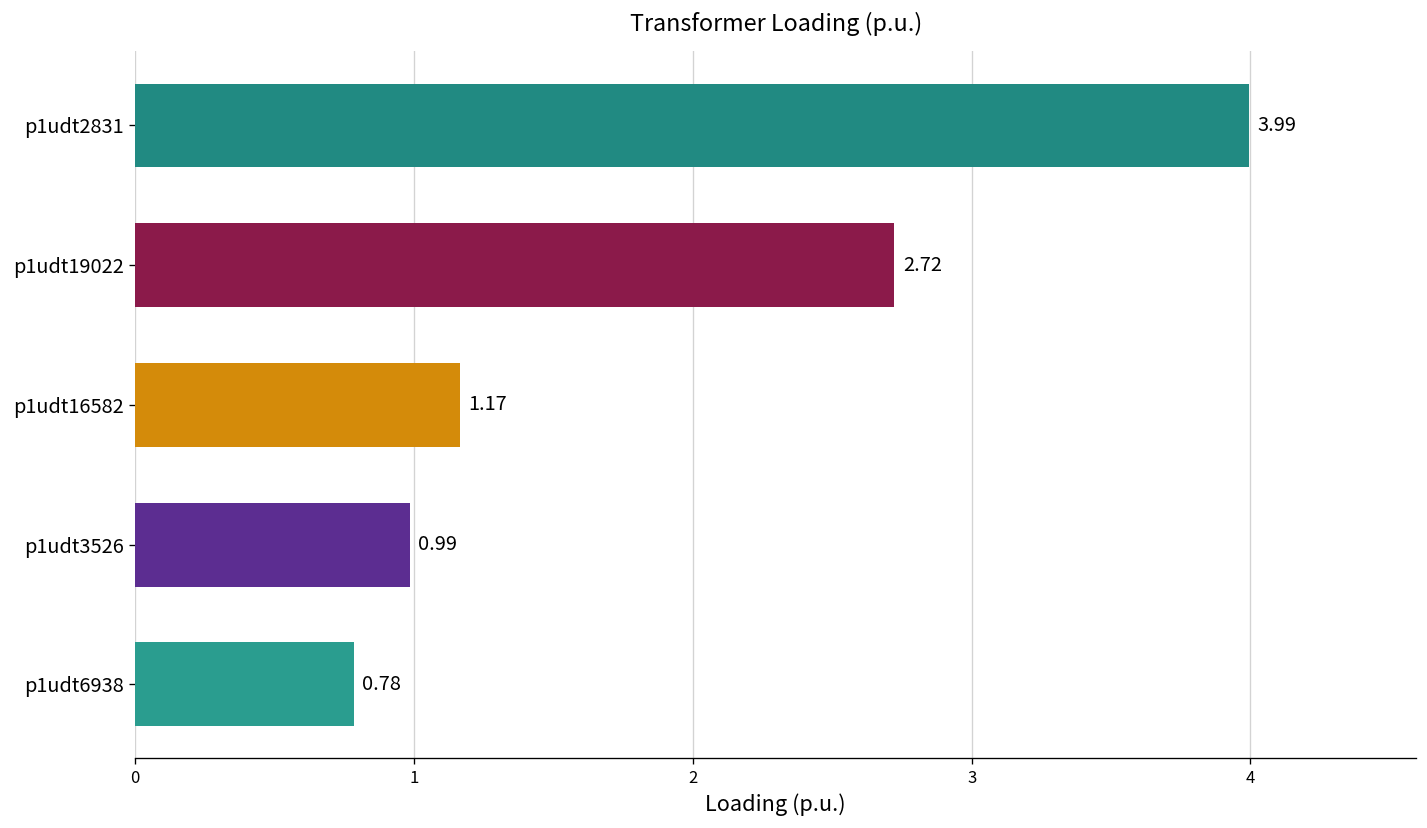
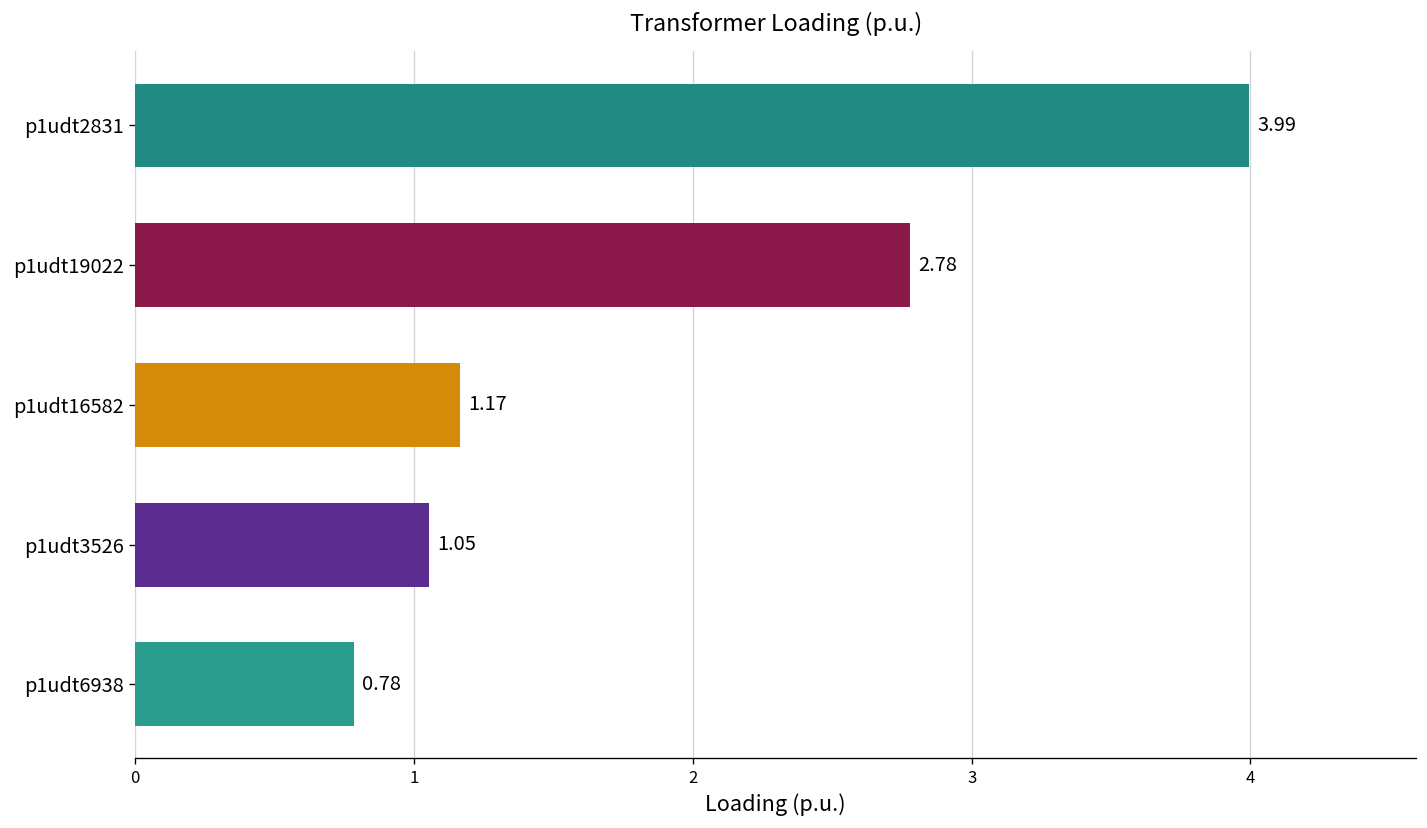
  {
    "p1udt2831": 3.99,
-   "p1udt19022": 2.72,
+   "p1udt19022": 2.78,
    "p1udt16582": 1.17,
-   "p1udt3526": 0.99,
+   "p1udt3526": 1.05,
    "p1udt6938": 0.78
  }
